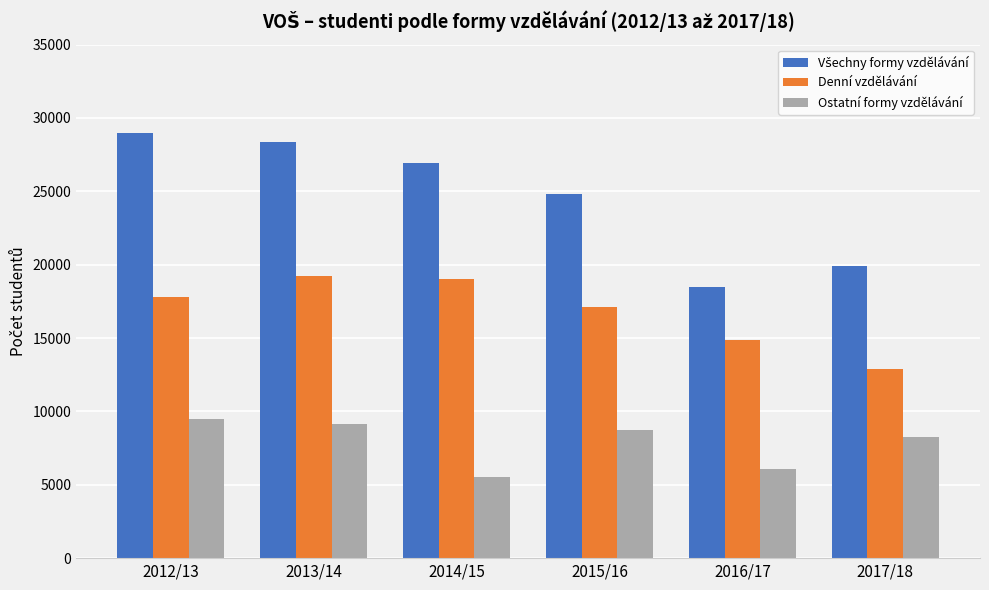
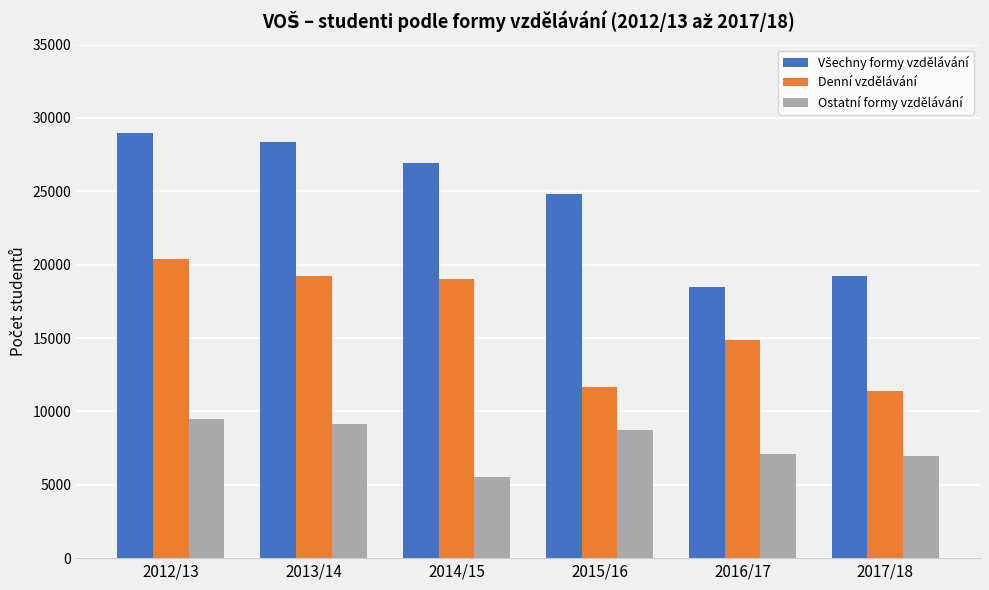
  {
    "Všechny formy vzdělávání": {
      "2012/13": 29000,
      "2013/14": 28300,
      "2014/15": 27000,
      "2015/16": 24800,
      "2016/17": 18500,
-     "2017/18": 19900
+     "2017/18": 19200
    },
    "Denní vzdělávání": {
-     "2012/13": 17800,
+     "2012/13": 20400,
      "2013/14": 19200,
      "2014/15": 19000,
-     "2015/16": 17100,
+     "2015/16": 11700,
      "2016/17": 14900,
-     "2017/18": 12900
+     "2017/18": 11400
    },
    "Ostatní formy vzdělávání": {
      "2012/13": 9500,
      "2013/14": 9200,
      "2014/15": 5600,
      "2015/16": 8700,
-     "2016/17": 6100,
-     "2017/18": 8200
+     "2016/17": 7100,
+     "2017/18": 7000
    }
  }
